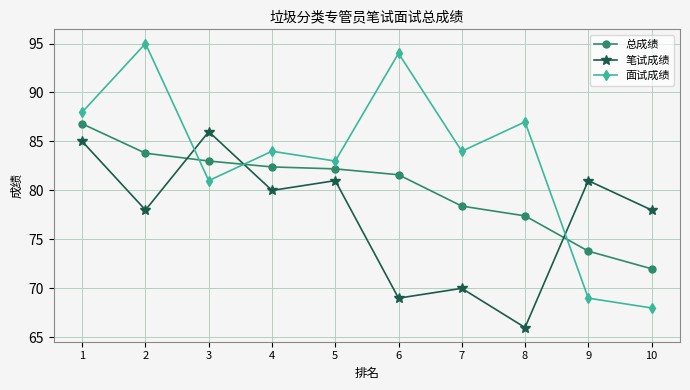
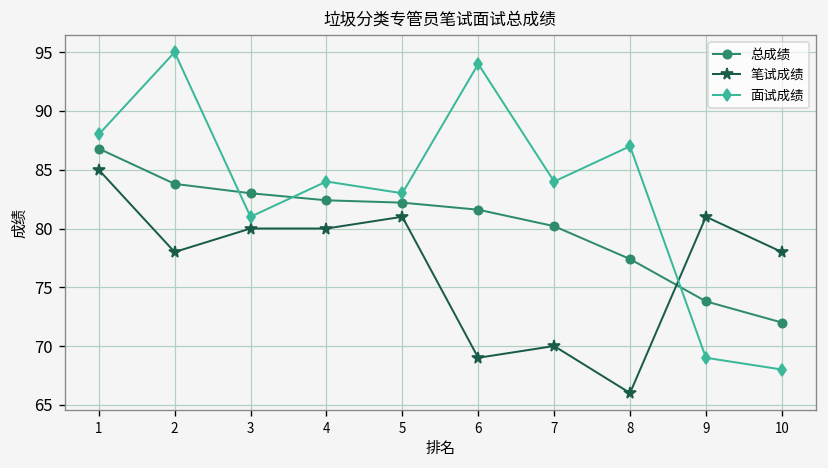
  {
    "总成绩": {
      "1": 87,
      "2": 84,
      "3": 83,
      "4": 82,
      "5": 82,
      "6": 82,
-     "7": 78,
+     "7": 80,
      "8": 77,
      "9": 74,
      "10": 72
    },
    "笔试成绩": {
      "1": 85,
      "2": 78,
-     "3": 86,
+     "3": 80,
      "4": 80,
      "5": 81,
      "6": 69,
      "7": 70,
      "8": 66,
      "9": 81,
      "10": 78
    },
    "面试成绩": {
      "1": 88,
      "2": 95,
      "3": 81,
      "4": 84,
      "5": 83,
      "6": 94,
      "7": 84,
      "8": 87,
      "9": 69,
      "10": 68
    }
  }
